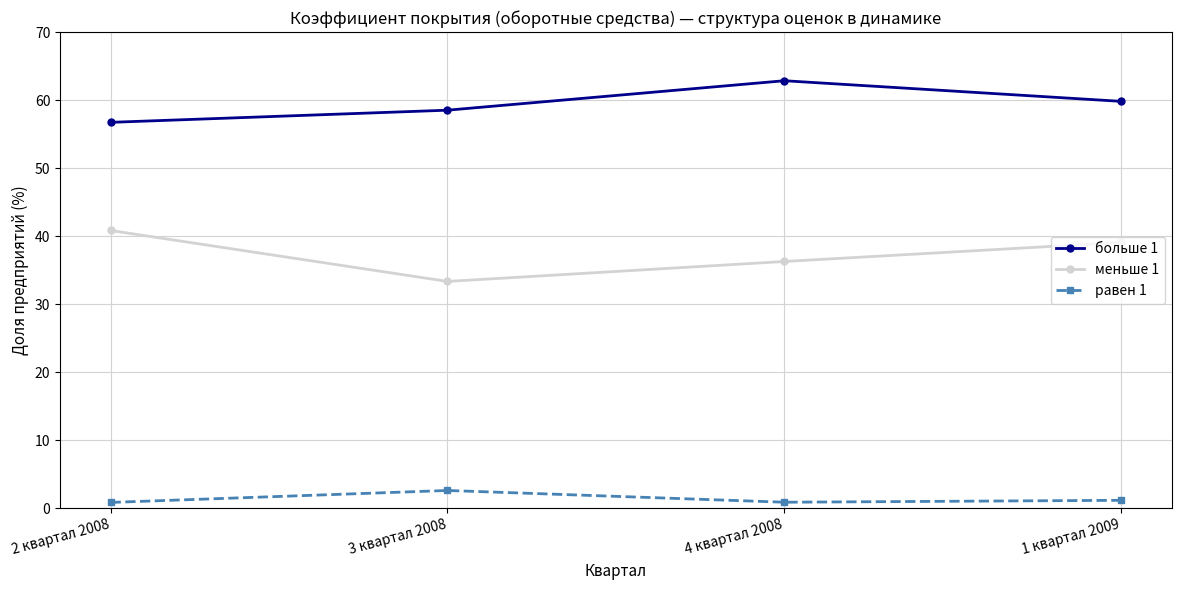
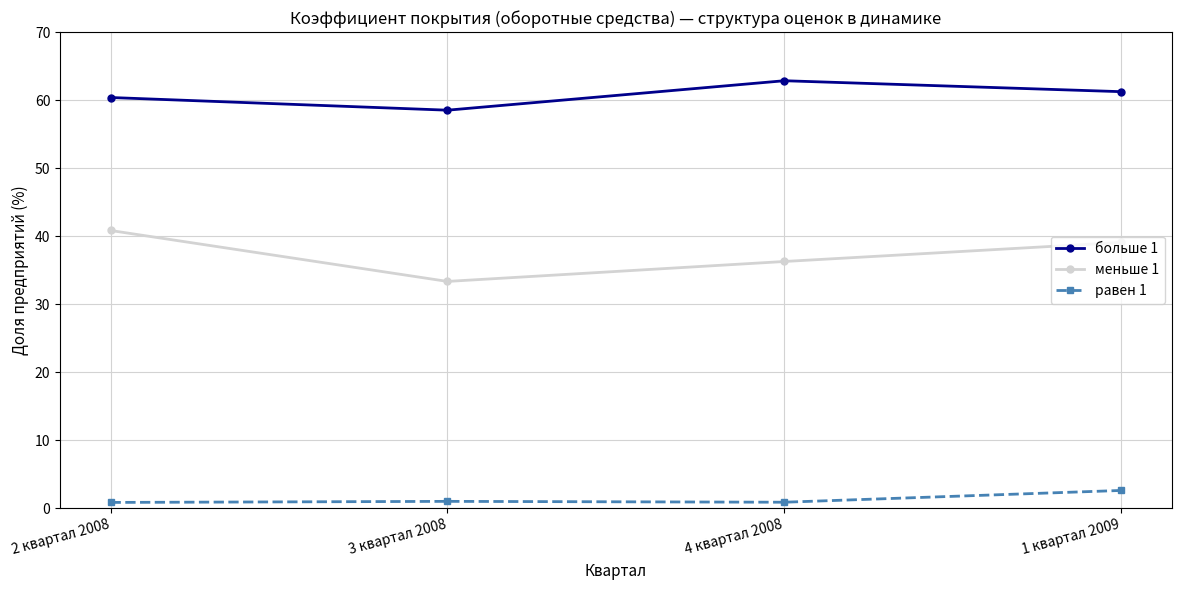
  {
    "больше 1": {
-     "2 квартал 2008": 57,
+     "2 квартал 2008": 60,
      "3 квартал 2008": 59,
      "4 квартал 2008": 63,
-     "1 квартал 2009": 60
+     "1 квартал 2009": 61
    },
    "меньше 1": {
      "2 квартал 2008": 41,
      "3 квартал 2008": 33,
      "4 квартал 2008": 36
    },
    "равен 1": {
      "2 квартал 2008": 1,
-     "3 квартал 2008": 3,
+     "3 квартал 2008": 1,
      "4 квартал 2008": 1,
-     "1 квартал 2009": 1
+     "1 квартал 2009": 3
    }
  }
